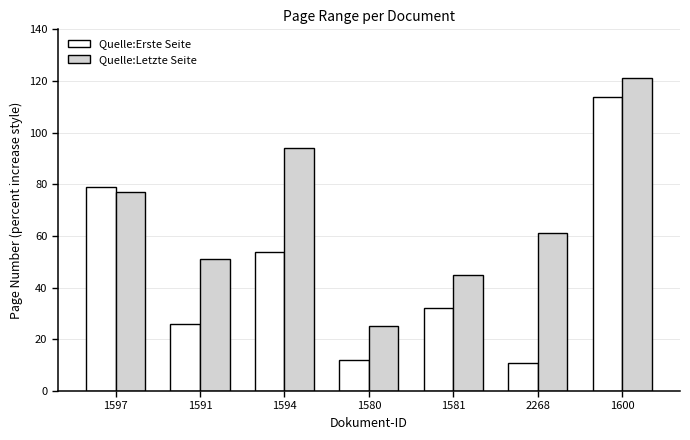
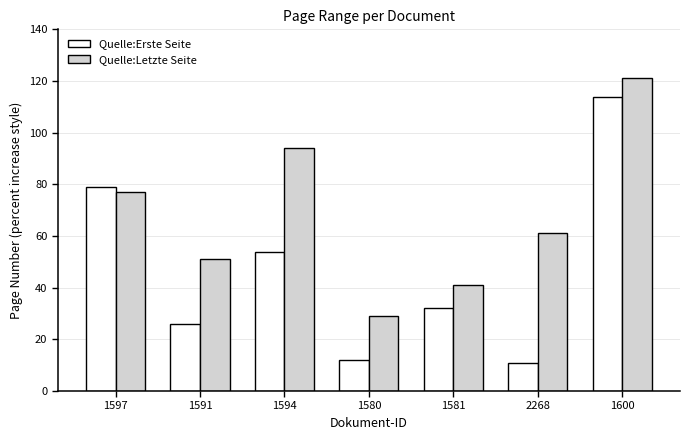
  {
    "Quelle:Erste Seite": {
      "1597": 79,
      "1591": 26,
      "1594": 54,
      "1580": 12,
      "1581": 32,
      "2268": 11,
      "1600": 114
    },
    "Quelle:Letzte Seite": {
      "1597": 77,
      "1591": 51,
      "1594": 94,
-     "1580": 25,
-     "1581": 45,
+     "1580": 29,
+     "1581": 41,
      "2268": 61,
      "1600": 121
    }
  }
